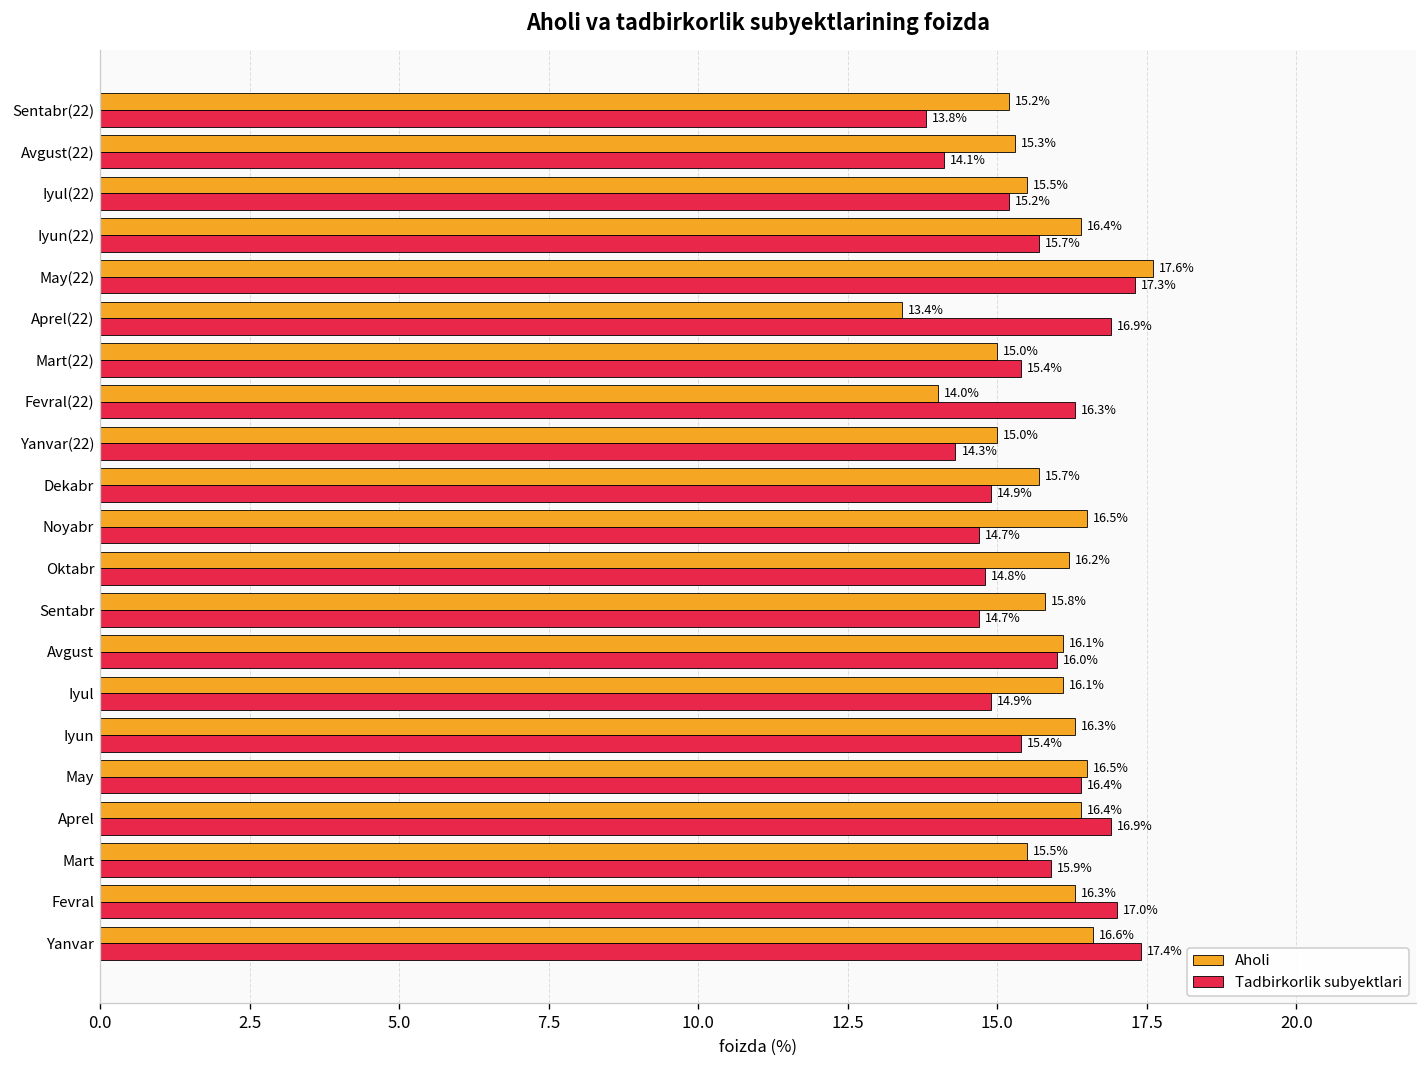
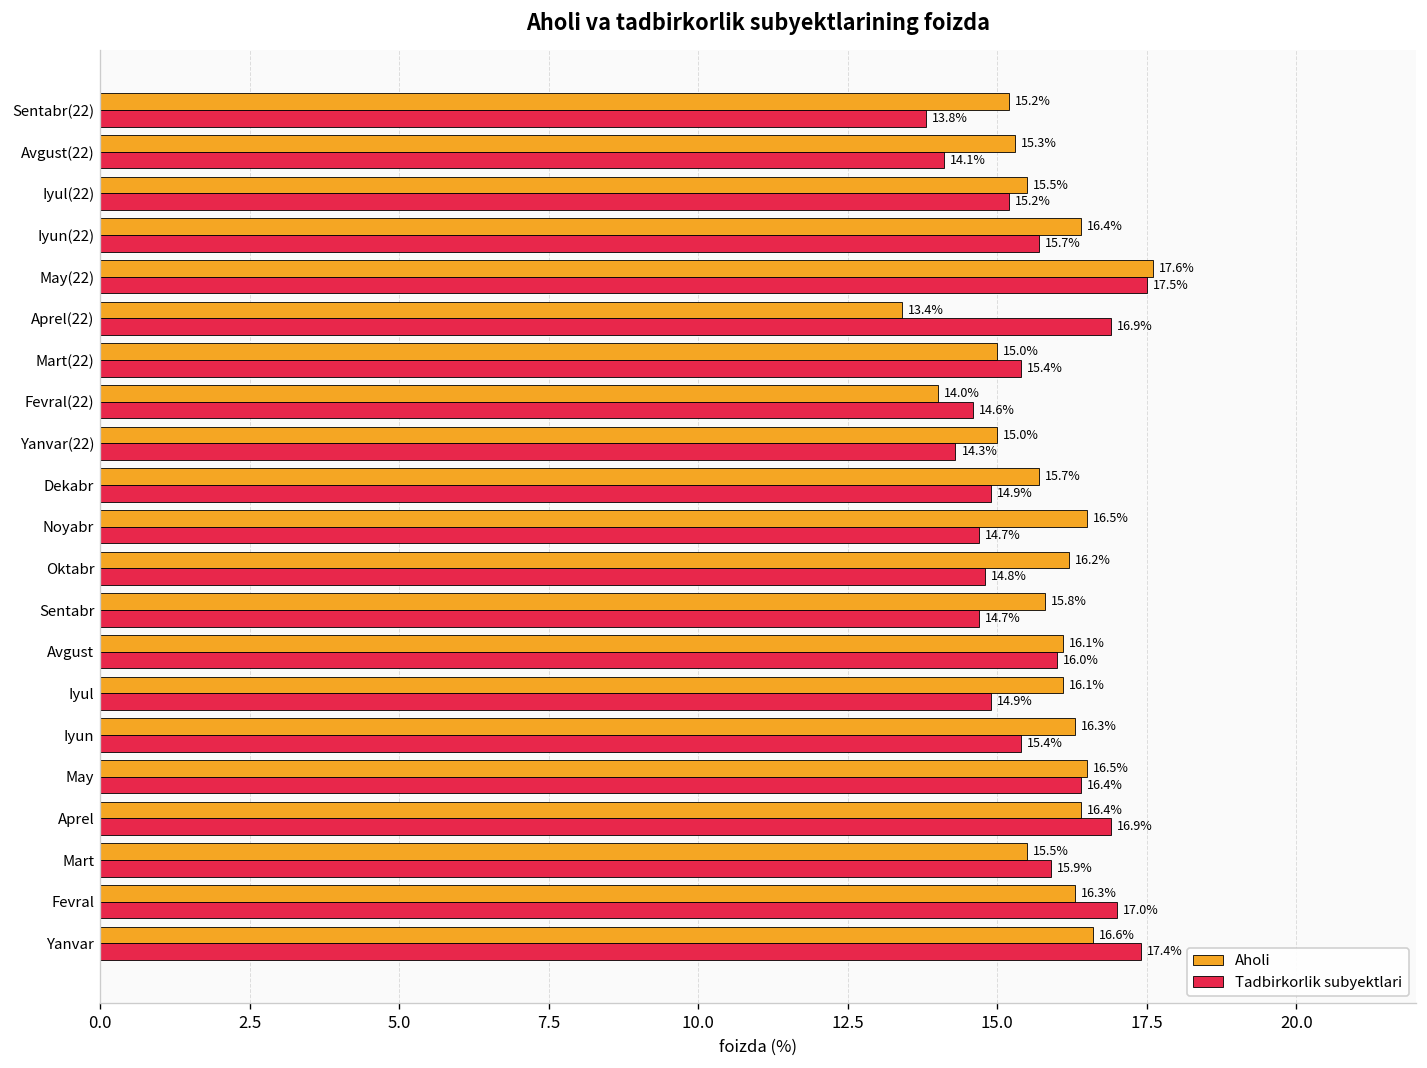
  {
    "Aholi": {
      "Sentabr(22)": "15.2%",
      "Avgust(22)": "15.3%",
      "Iyul(22)": "15.5%",
      "Iyun(22)": "16.4%",
      "May(22)": "17.6%",
      "Aprel(22)": "13.4%",
      "Mart(22)": "15.0%",
      "Fevral(22)": "14.0%",
      "Yanvar(22)": "15.0%",
      "Dekabr": "15.7%",
      "Noyabr": "16.5%",
      "Oktabr": "16.2%",
      "Sentabr": "15.8%",
      "Avgust": "16.1%",
      "Iyul": "16.1%",
      "Iyun": "16.3%",
      "May": "16.5%",
      "Aprel": "16.4%",
      "Mart": "15.5%",
      "Fevral": "16.3%",
      "Yanvar": "16.6%"
    },
    "Tadbirkorlik subyektlari": {
      "Sentabr(22)": "13.8%",
      "Avgust(22)": "14.1%",
      "Iyul(22)": "15.2%",
      "Iyun(22)": "15.7%",
-     "May(22)": "17.3%",
+     "May(22)": "17.5%",
      "Aprel(22)": "16.9%",
      "Mart(22)": "15.4%",
-     "Fevral(22)": "16.3%",
+     "Fevral(22)": "14.6%",
      "Yanvar(22)": "14.3%",
      "Dekabr": "14.9%",
      "Noyabr": "14.7%",
      "Oktabr": "14.8%",
      "Sentabr": "14.7%",
      "Avgust": "16.0%",
      "Iyul": "14.9%",
      "Iyun": "15.4%",
      "May": "16.4%",
      "Aprel": "16.9%",
      "Mart": "15.9%",
      "Fevral": "17.0%",
      "Yanvar": "17.4%"
    }
  }
